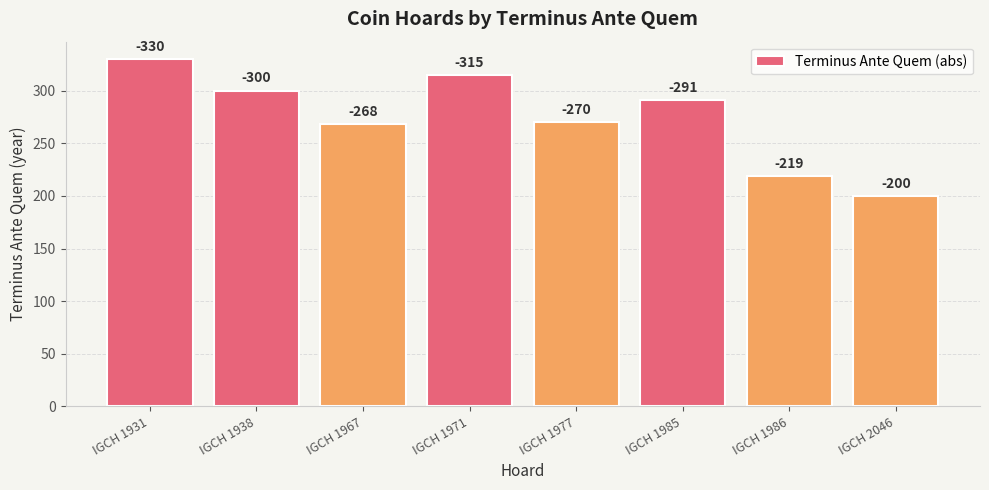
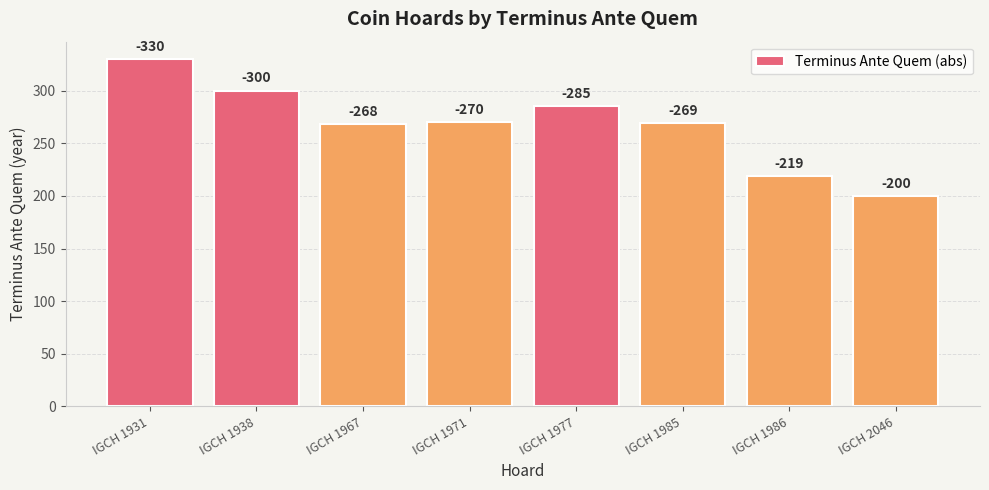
  {
-   "IGCH 1971": -315,
-   "IGCH 1977": -270,
-   "IGCH 1985": -291
+   "IGCH 1971": -270,
+   "IGCH 1977": -285,
+   "IGCH 1985": -269
  }
